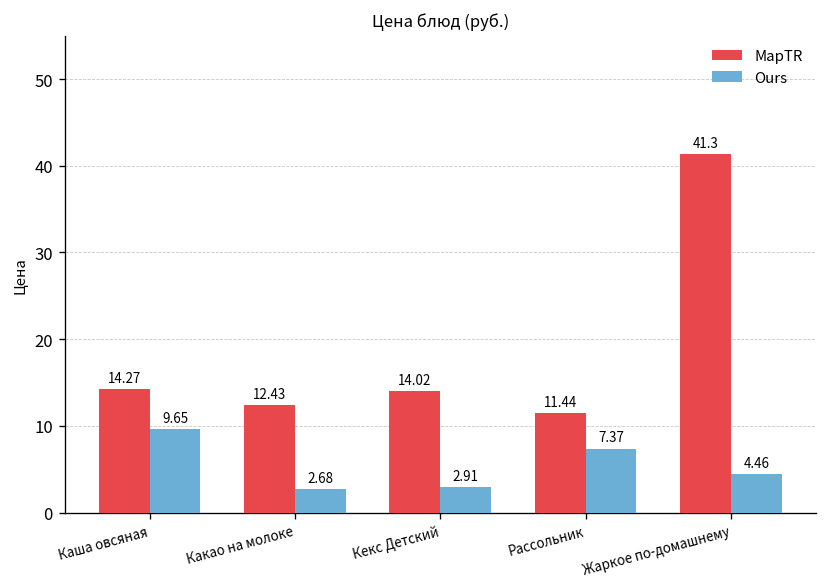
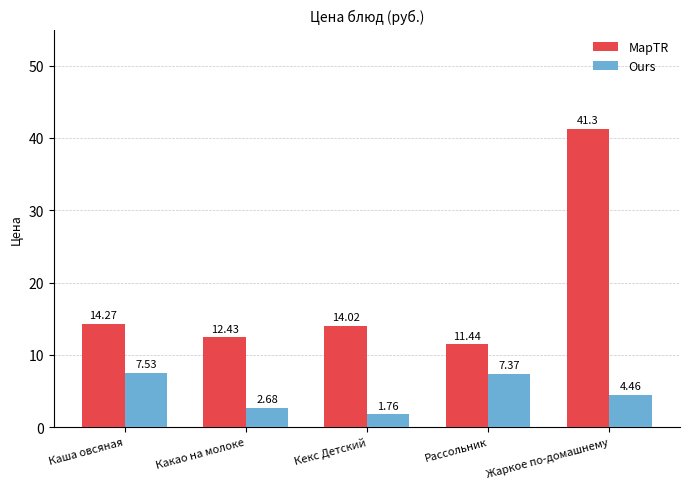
  {
    "MapTR": {
      "Каша овсяная": 14.27,
      "Какао на молоке": 12.43,
      "Кекс Детский": 14.02,
      "Рассольник": 11.44,
      "Жаркое по-домашнему": 41.3
    },
    "Ours": {
-     "Каша овсяная": 9.65,
+     "Каша овсяная": 7.53,
      "Какао на молоке": 2.68,
-     "Кекс Детский": 2.91,
+     "Кекс Детский": 1.76,
      "Рассольник": 7.37,
      "Жаркое по-домашнему": 4.46
    }
  }
